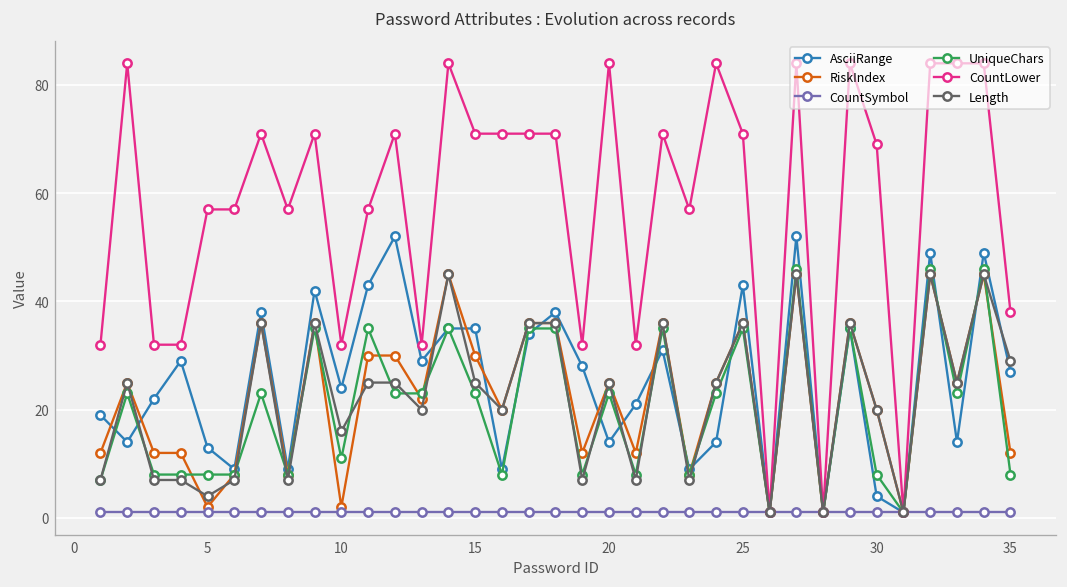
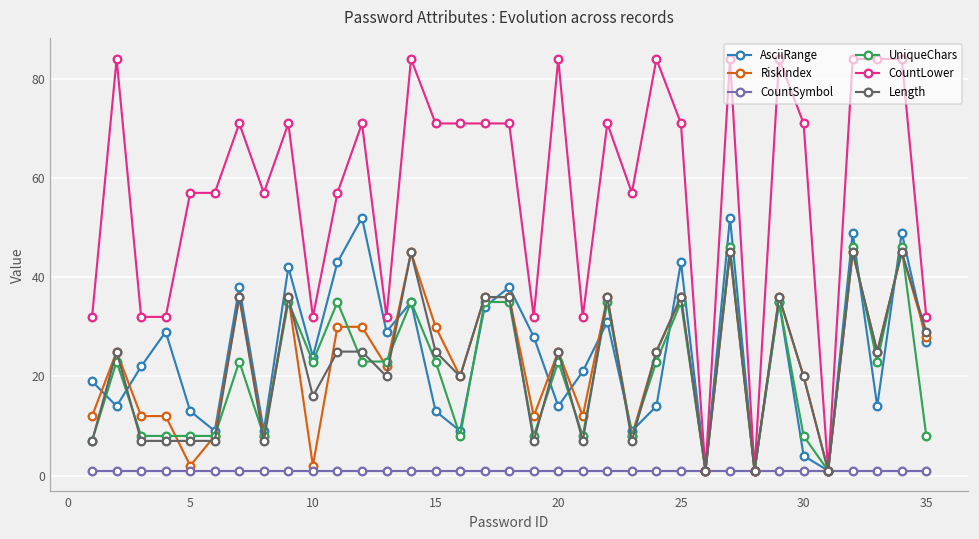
  {
    "AsciiRange": {
      "5": 13,
      "10": 24,
-     "15": 35,
+     "15": 13,
      "20": 14,
      "25": 43,
      "30": 4,
      "35": 27
    },
    "RiskIndex": {
      "5": 2,
      "10": 2,
      "15": 30,
-     "35": 12
+     "35": 28
    },
    "CountSymbol": {
      "5": 1,
      "10": 1,
      "15": 1,
      "20": 1,
      "25": 1,
      "30": 1,
      "35": 1
    },
    "UniqueChars": {
      "5": 8,
-     "10": 11,
+     "10": 23,
      "15": 23,
      "20": 23,
      "25": 35,
      "30": 8,
      "35": 8
    },
    "CountLower": {
      "5": 57,
      "10": 32,
      "15": 71,
      "20": 84,
      "25": 71,
-     "30": 69,
-     "35": 38
+     "30": 71,
+     "35": 32
    },
    "Length": {
-     "5": 4,
+     "5": 7,
      "10": 16,
      "15": 25,
      "35": 29
    }
  }
